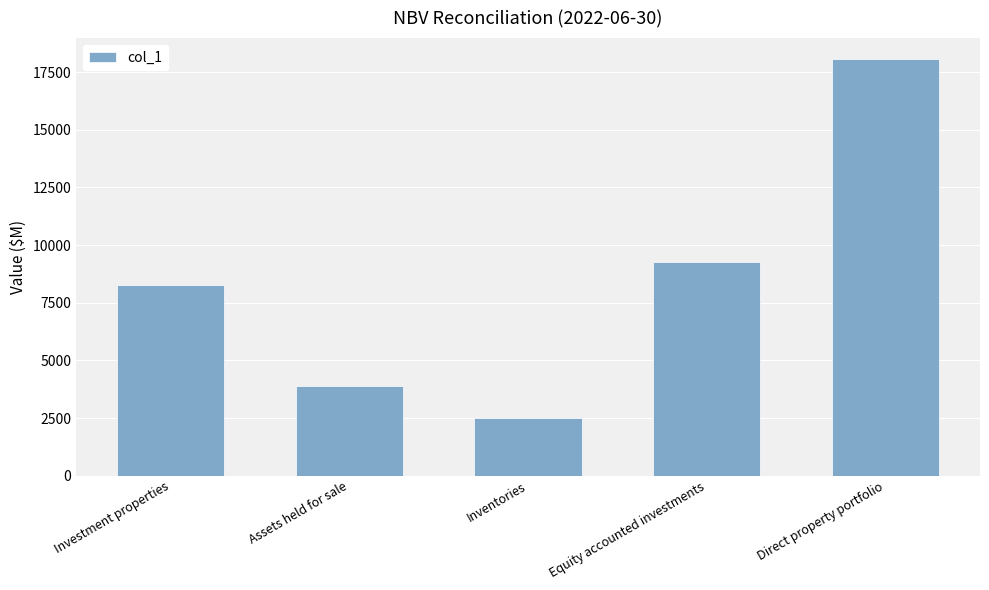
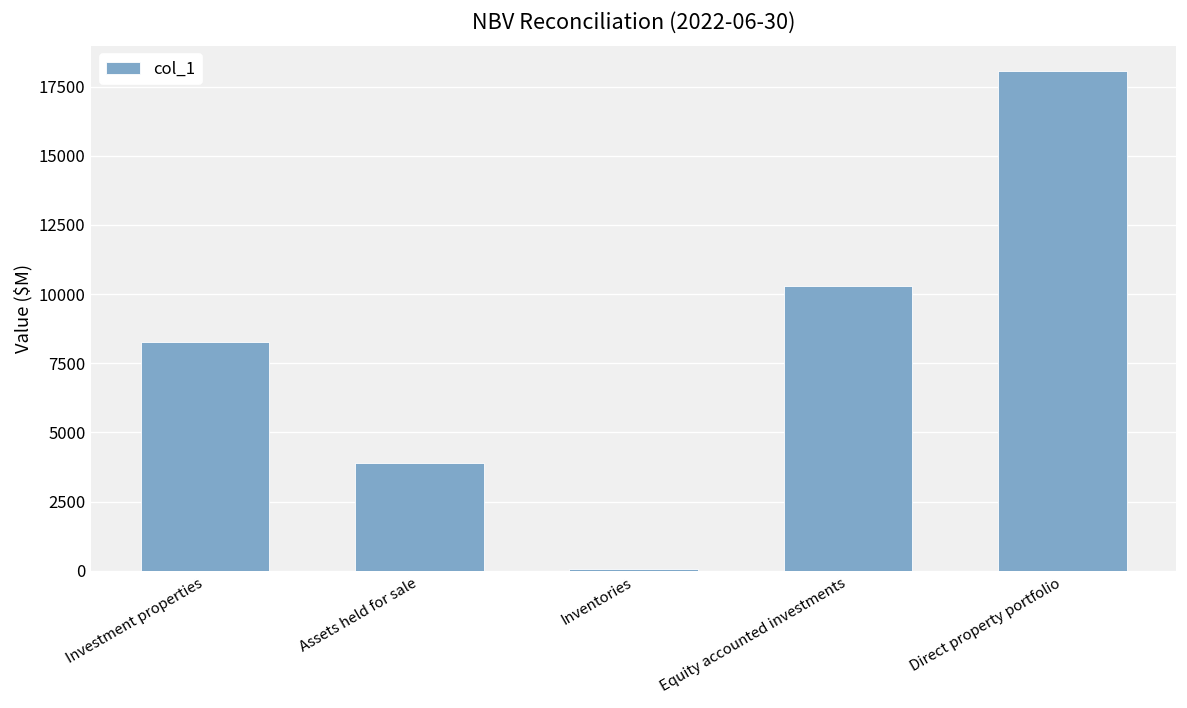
  {
    "Investment properties": 8300,
    "Assets held for sale": 3900,
-   "Inventories": 2500,
-   "Equity accounted investments": 9300,
+   "Inventories": 100,
+   "Equity accounted investments": 10300,
    "Direct property portfolio": 18100
  }
